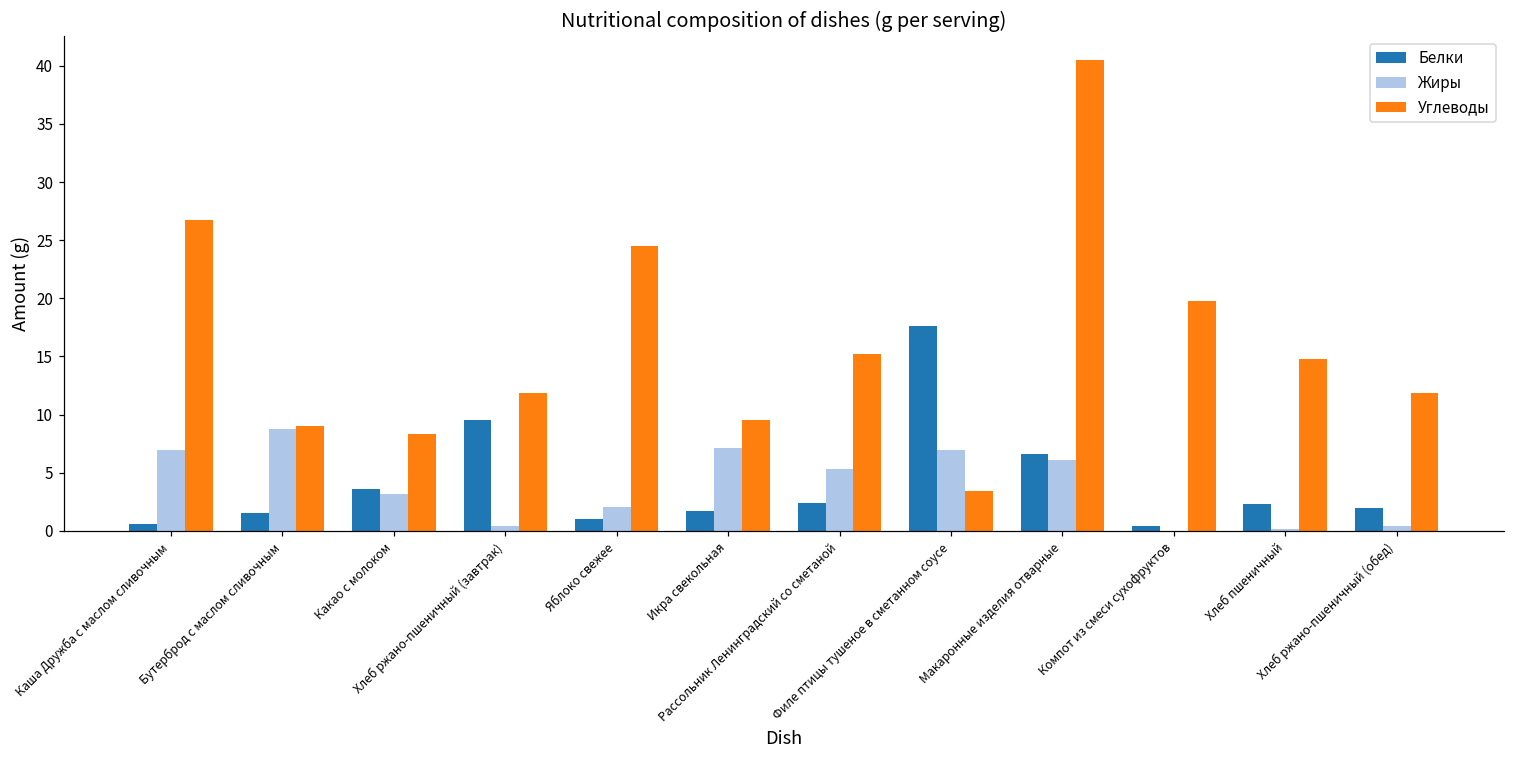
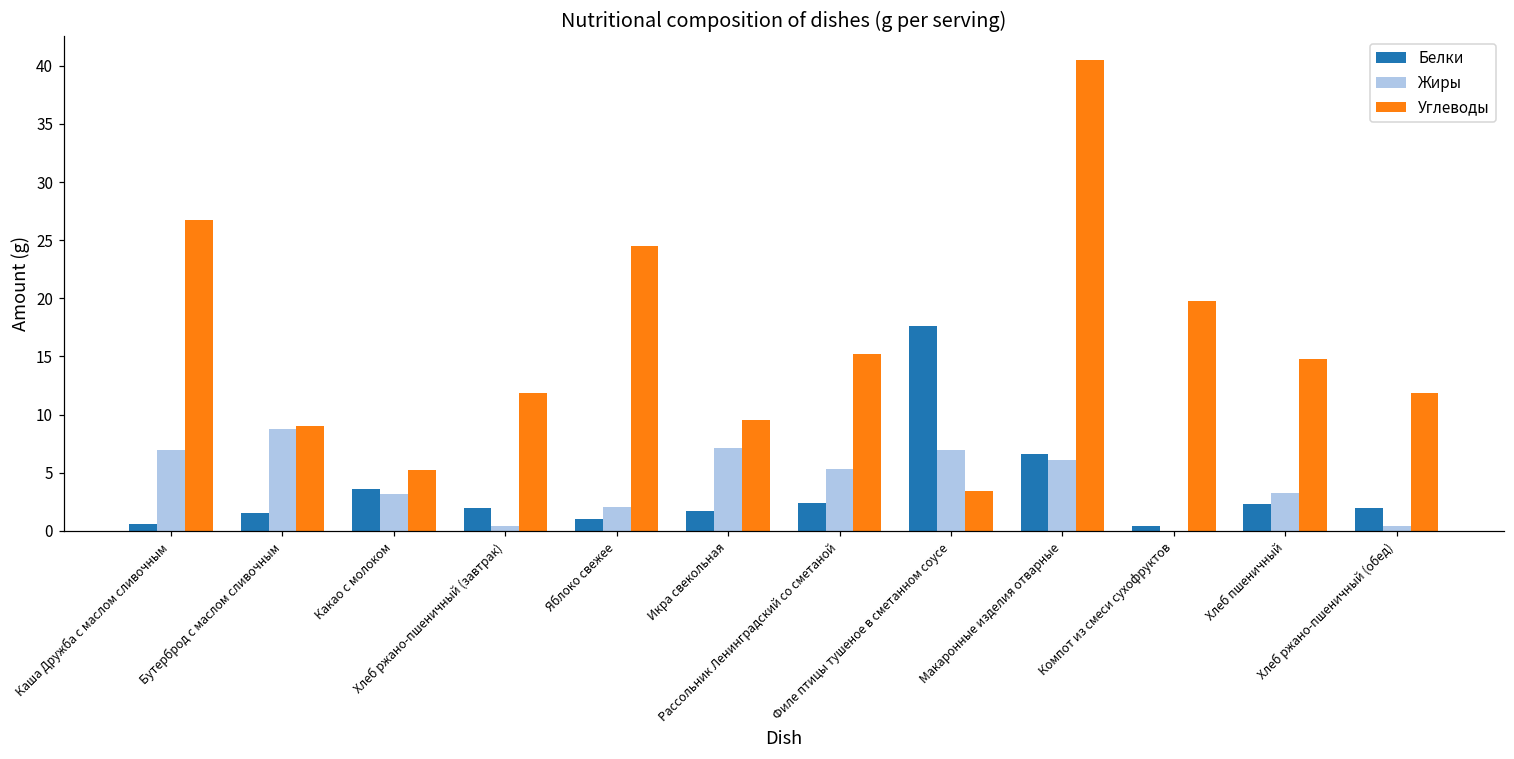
  {
    "Белки": {
      "Каша Дружба с маслом сливочным": 0.6,
      "Бутерброд с маслом сливочным": 1.5,
      "Какао с молоком": 3.6,
-     "Хлеб ржано-пшеничный (завтрак)": 9.5,
+     "Хлеб ржано-пшеничный (завтрак)": 2.0,
      "Яблоко свежее": 1.0,
      "Икра свекольная": 1.7,
      "Рассольник Ленинградский со сметаной": 2.4,
      "Филе птицы тушеное в сметанном соусе": 17.6,
      "Макаронные изделия отварные": 6.6,
      "Компот из смеси сухофруктов": 0.4,
      "Хлеб пшеничный": 2.3,
      "Хлеб ржано-пшеничный (обед)": 2.0
    },
    "Жиры": {
      "Каша Дружба с маслом сливочным": 7.0,
      "Бутерброд с маслом сливочным": 8.8,
      "Какао с молоком": 3.2,
      "Хлеб ржано-пшеничный (завтрак)": 0.4,
      "Яблоко свежее": 2.1,
      "Икра свекольная": 7.1,
      "Рассольник Ленинградский со сметаной": 5.3,
      "Филе птицы тушеное в сметанном соусе": 7.0,
      "Макаронные изделия отварные": 6.1,
      "Компот из смеси сухофруктов": 0.0,
-     "Хлеб пшеничный": 0.2,
+     "Хлеб пшеничный": 3.3,
      "Хлеб ржано-пшеничный (обед)": 0.4
    },
    "Углеводы": {
      "Каша Дружба с маслом сливочным": 26.7,
      "Бутерброд с маслом сливочным": 9.0,
-     "Какао с молоком": 8.3,
+     "Какао с молоком": 5.2,
      "Хлеб ржано-пшеничный (завтрак)": 11.9,
      "Яблоко свежее": 24.5,
      "Икра свекольная": 9.5,
      "Рассольник Ленинградский со сметаной": 15.2,
      "Филе птицы тушеное в сметанном соусе": 3.4,
      "Макаронные изделия отварные": 40.5,
      "Компот из смеси сухофруктов": 19.8,
      "Хлеб пшеничный": 14.8,
      "Хлеб ржано-пшеничный (обед)": 11.9
    }
  }
